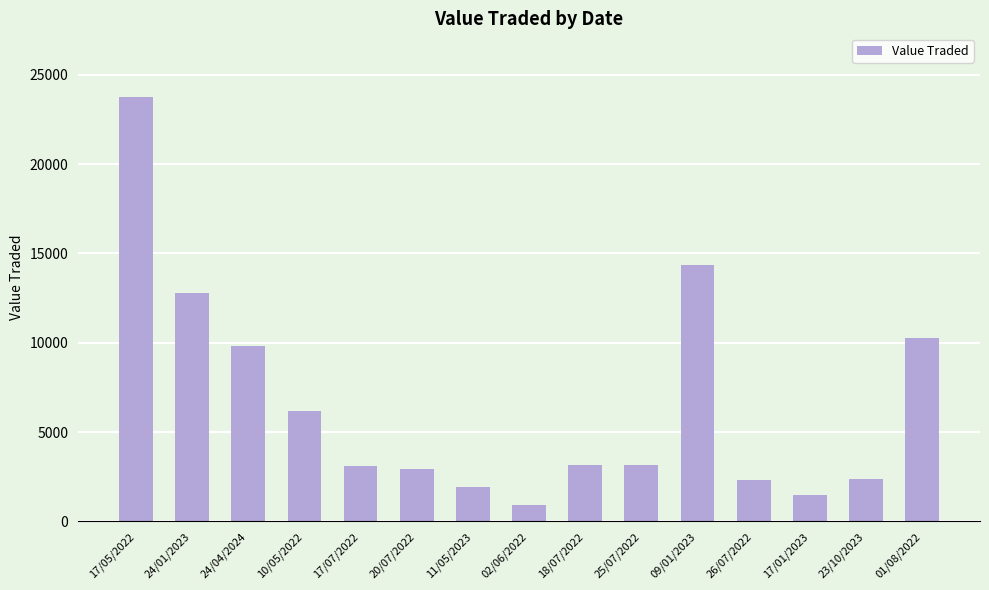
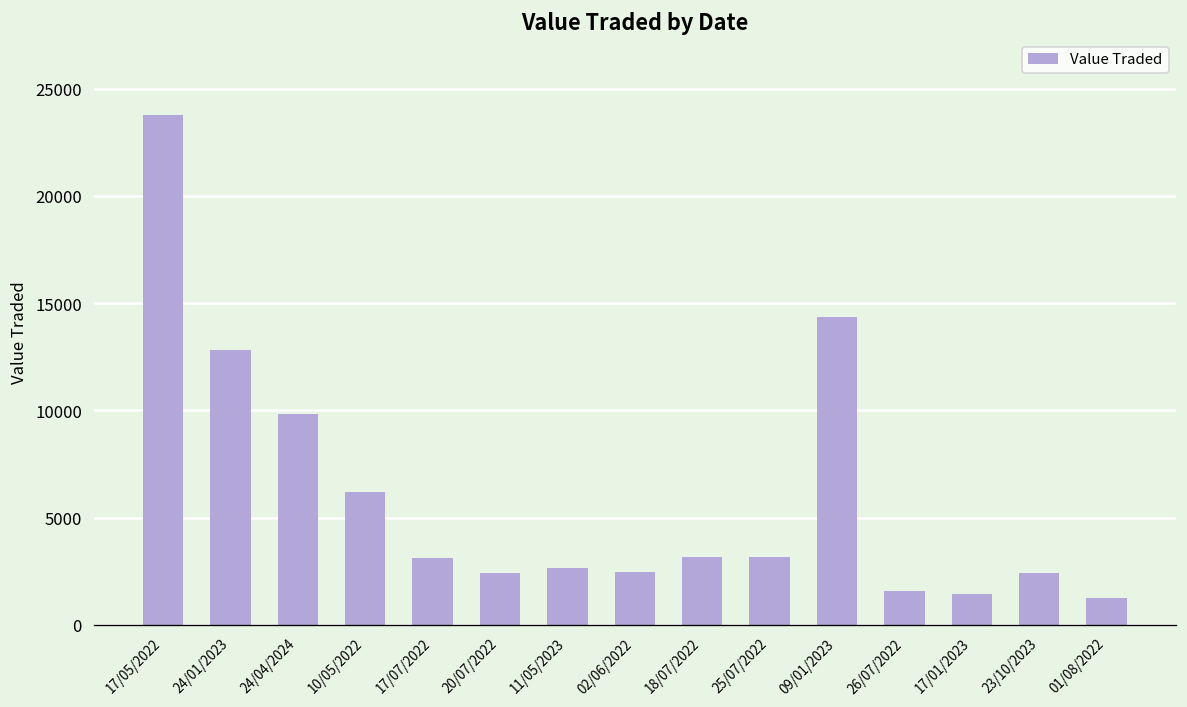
  {
    "17/05/2022": 23800,
    "24/01/2023": 12800,
    "24/04/2024": 9800,
    "10/05/2022": 6200,
    "17/07/2022": 3100,
-   "20/07/2022": 2900,
-   "11/05/2023": 1900,
-   "02/06/2022": 900,
+   "20/07/2022": 2400,
+   "11/05/2023": 2700,
+   "02/06/2022": 2500,
    "18/07/2022": 3200,
    "25/07/2022": 3200,
    "09/01/2023": 14400,
-   "26/07/2022": 2300,
+   "26/07/2022": 1600,
    "17/01/2023": 1500,
    "23/10/2023": 2400,
-   "01/08/2022": 10300
+   "01/08/2022": 1200
  }
